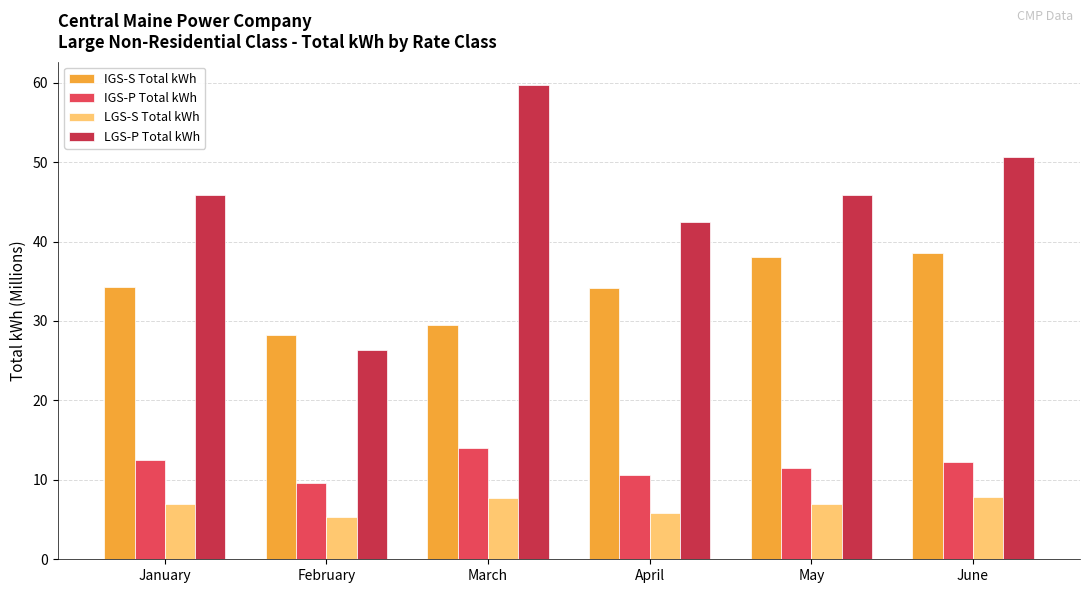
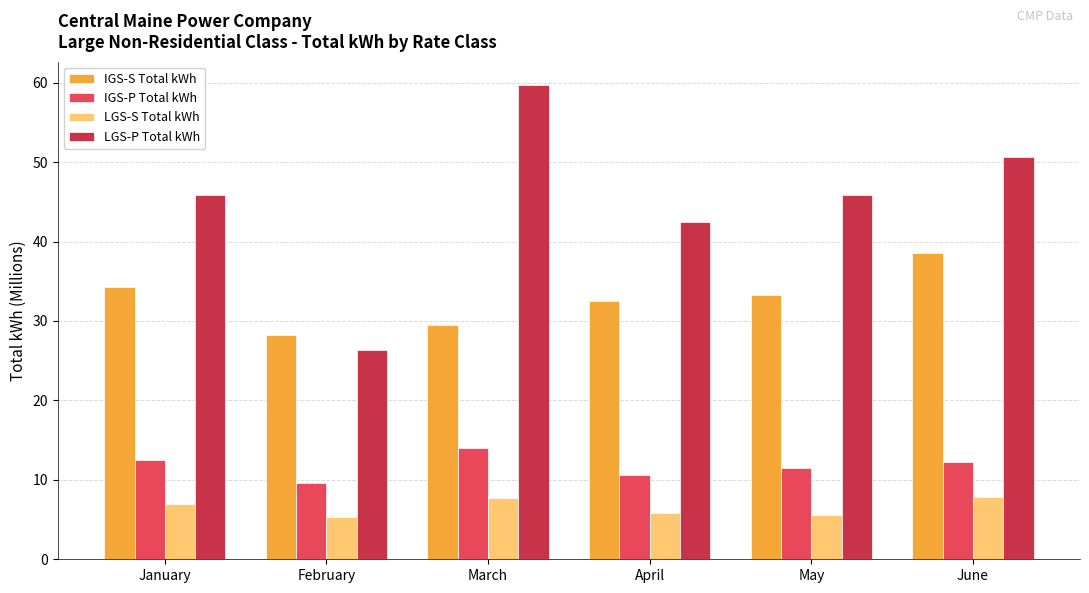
  {
    "IGS-S Total kWh": {
      "January": 34,
      "February": 28,
      "March": 29,
-     "April": 34,
-     "May": 38,
+     "April": 33,
+     "May": 33,
      "June": 39
    },
    "LGS-S Total kWh": {
      "January": 7,
      "February": 5,
      "March": 8,
      "April": 6,
-     "May": 7,
+     "May": 6,
      "June": 8
    }
  }
